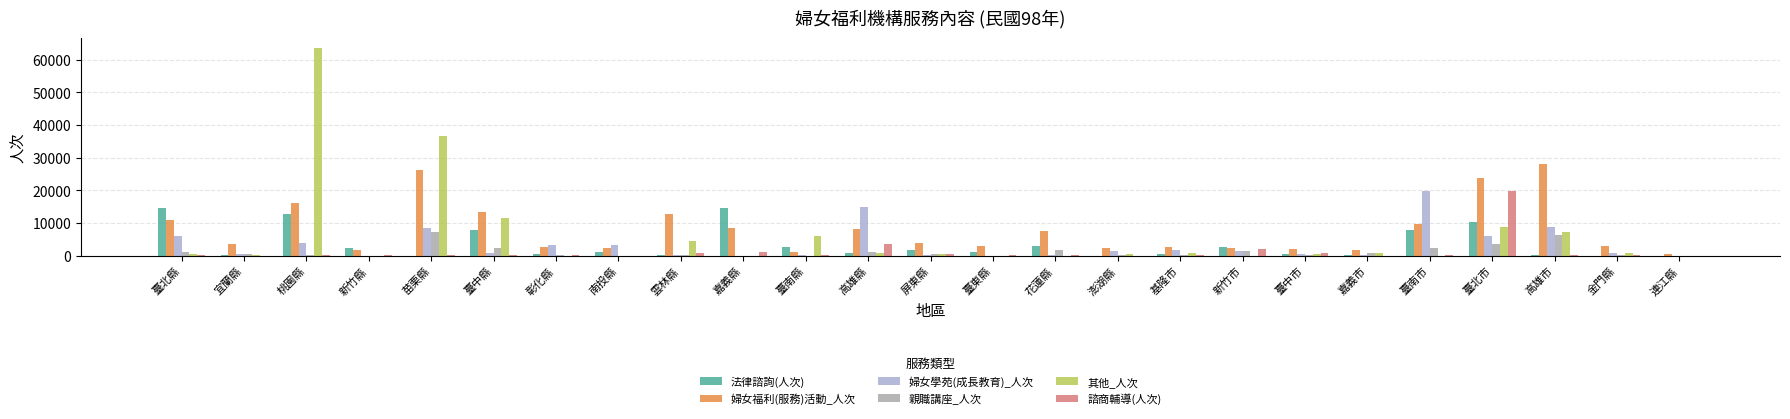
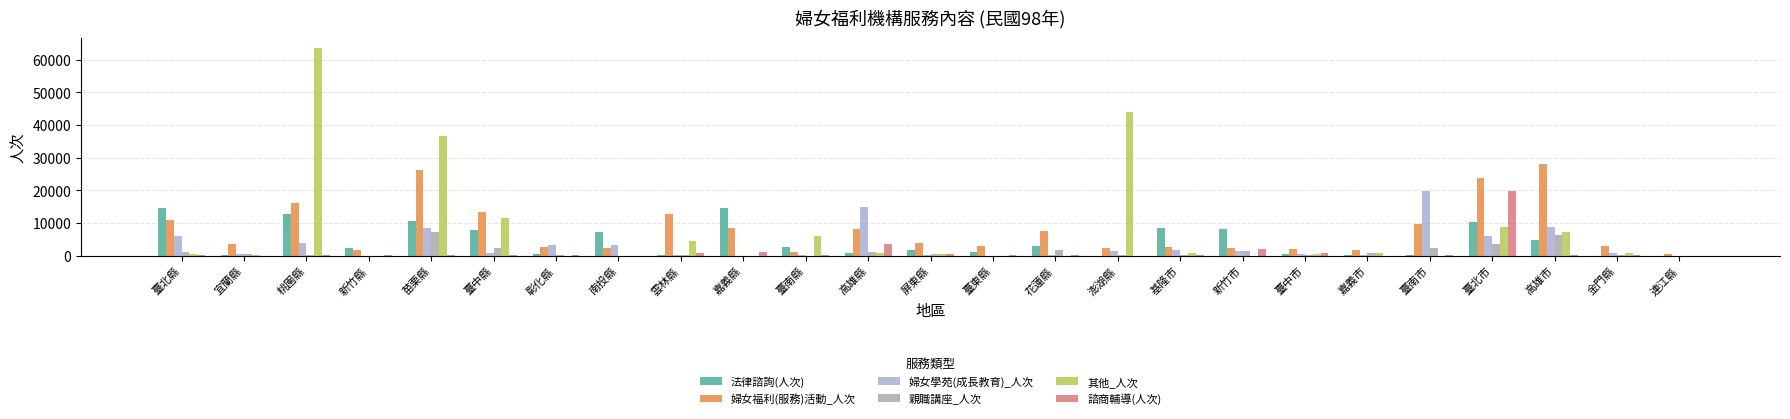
  {
    "法律諮詢(人次)": {
      "臺北縣": 15000,
      "桃園縣": 13000,
      "新竹縣": 2000,
-     "苗栗縣": 0,
+     "苗栗縣": 11000,
      "臺中縣": 8000,
-     "南投縣": 1000,
+     "南投縣": 7000,
      "嘉義縣": 15000,
      "臺南縣": 3000,
      "屏東縣": 2000,
      "臺東縣": 1000,
      "花蓮縣": 3000,
-     "基隆市": 0,
-     "新竹市": 3000,
-     "臺南市": 8000,
+     "基隆市": 8000,
+     "新竹市": 8000,
+     "臺南市": 0,
      "臺北市": 10000,
-     "高雄市": 0,
+     "高雄市": 5000,
      "連江縣": 0
    },
    "其他_人次": {
      "桃園縣": 64000,
      "新竹縣": 0,
      "苗栗縣": 37000,
      "臺中縣": 12000,
      "彰化縣": 0,
      "南投縣": 0,
      "雲林縣": 4000,
      "嘉義縣": 0,
      "臺南縣": 6000,
      "高雄縣": 1000,
      "臺東縣": 0,
      "花蓮縣": 0,
-     "澎湖縣": 1000,
+     "澎湖縣": 44000,
      "新竹市": 0,
      "臺南市": 0,
      "臺北市": 9000,
      "高雄市": 7000,
      "金門縣": 1000,
      "連江縣": 0
    }
  }
